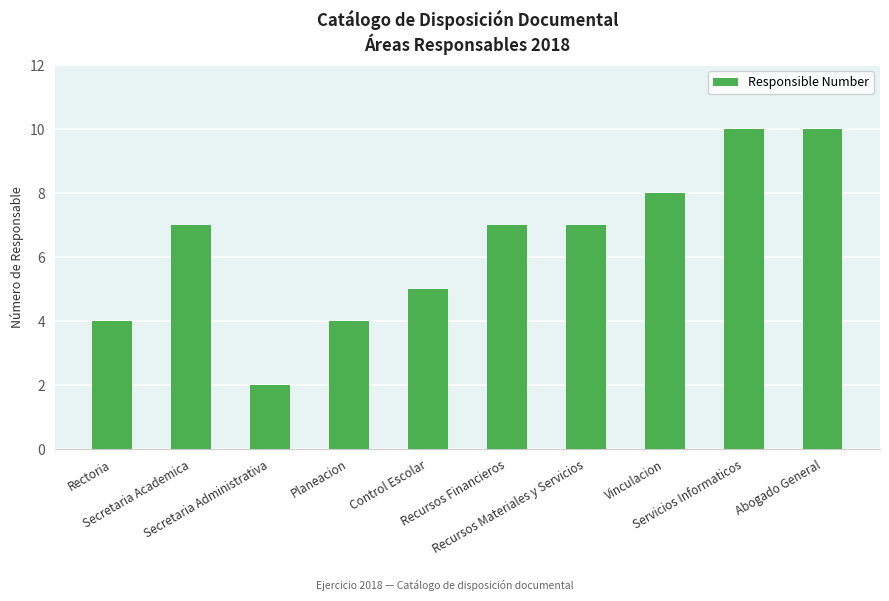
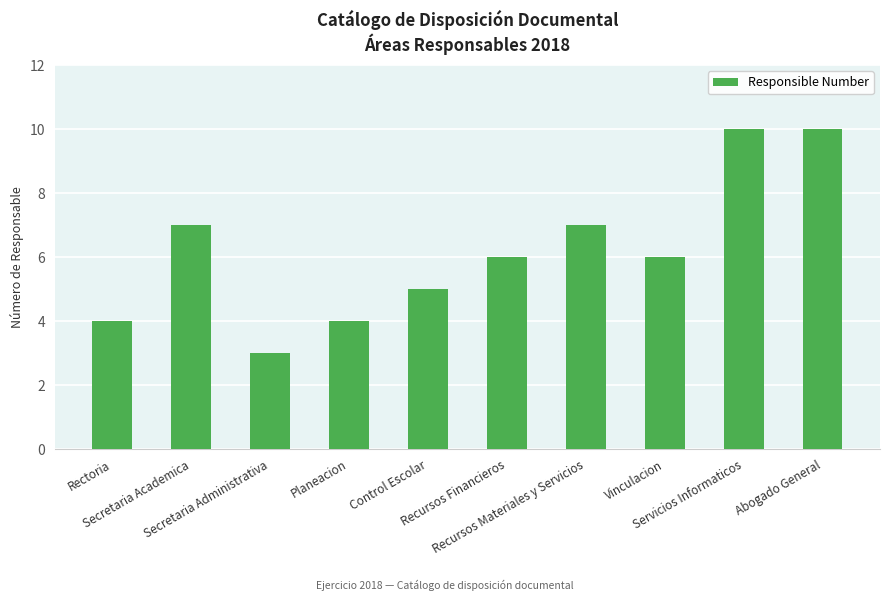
  {
    "Rectoria": 4,
    "Secretaria Academica": 7,
-   "Secretaria Administrativa": 2,
+   "Secretaria Administrativa": 3,
    "Planeacion": 4,
    "Control Escolar": 5,
-   "Recursos Financieros": 7,
+   "Recursos Financieros": 6,
    "Recursos Materiales y Servicios": 7,
-   "Vinculacion": 8,
+   "Vinculacion": 6,
    "Servicios Informaticos": 10,
    "Abogado General": 10
  }
